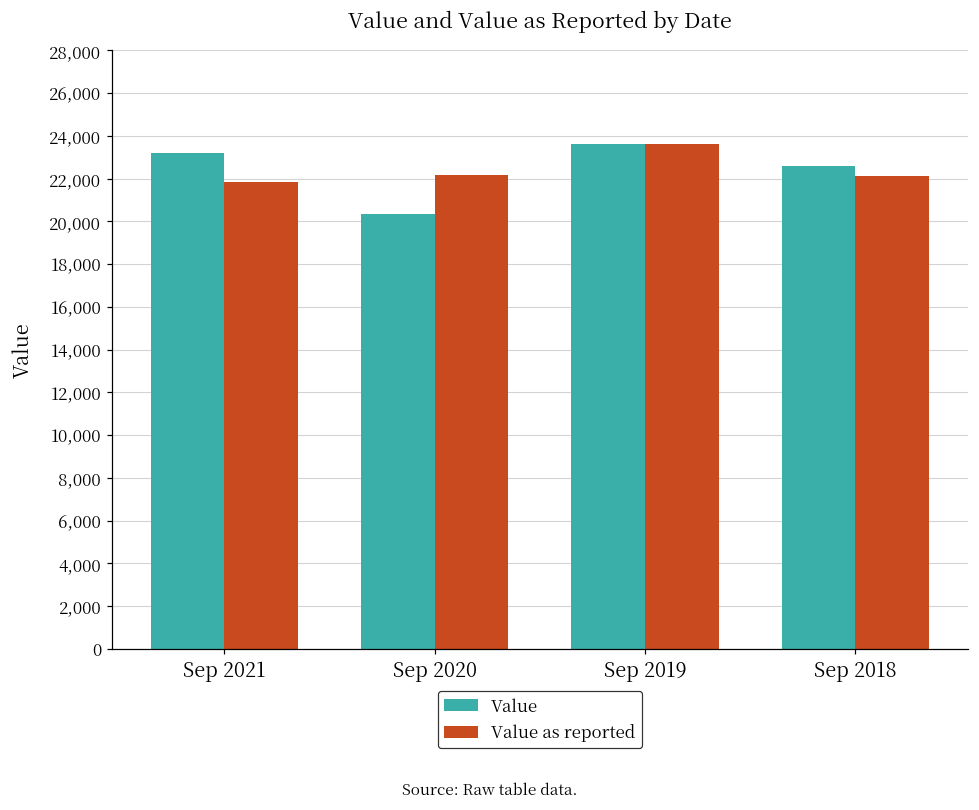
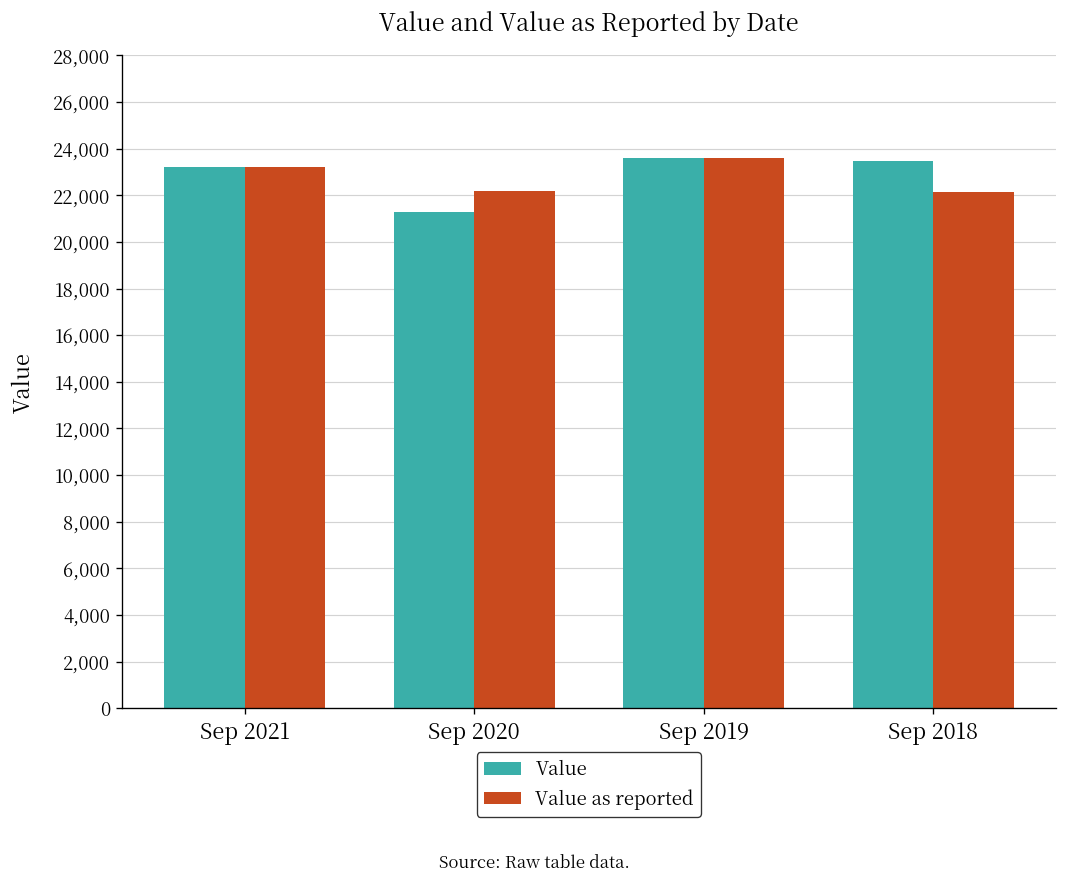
  {
    "Value": {
      "Sep 2021": "23,200",
-     "Sep 2020": "20,400",
+     "Sep 2020": "21,300",
      "Sep 2019": "23,600",
-     "Sep 2018": "22,600"
+     "Sep 2018": "23,500"
    },
    "Value as reported": {
-     "Sep 2021": "21,800",
+     "Sep 2021": "23,200",
      "Sep 2020": "22,200",
      "Sep 2019": "23,600",
      "Sep 2018": "22,100"
    }
  }
